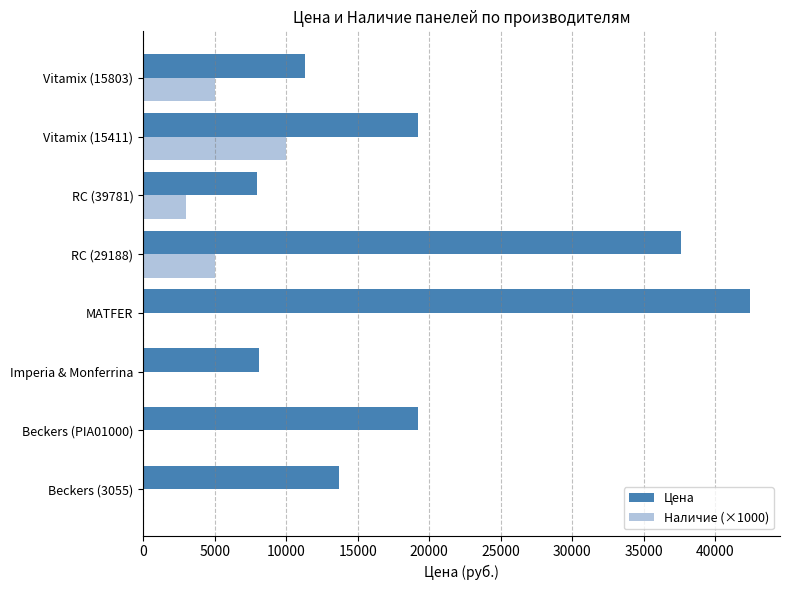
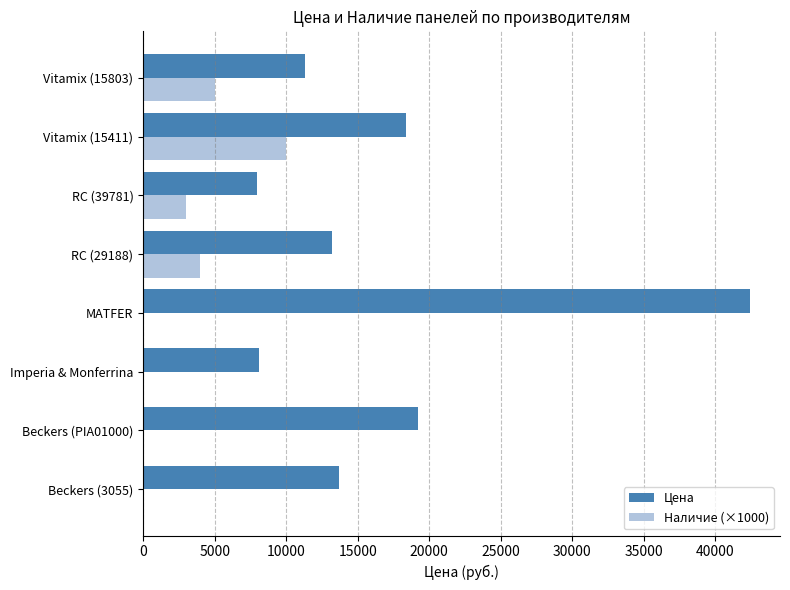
  {
    "Цена": {
      "Vitamix (15803)": 11400,
-     "Vitamix (15411)": 19200,
+     "Vitamix (15411)": 18400,
      "RC (39781)": 8000,
-     "RC (29188)": 37600,
+     "RC (29188)": 13200,
      "MATFER": 42400,
      "Imperia & Monferrina": 8100,
      "Beckers (PIA01000)": 19200,
      "Beckers (3055)": 13700
    },
    "Наличие (×1000)": {
      "Vitamix (15803)": 5000,
      "Vitamix (15411)": 10000,
      "RC (39781)": 3000,
-     "RC (29188)": 5000,
+     "RC (29188)": 4000,
      "MATFER": 0,
      "Imperia & Monferrina": 0,
      "Beckers (PIA01000)": 0,
      "Beckers (3055)": 0
    }
  }
